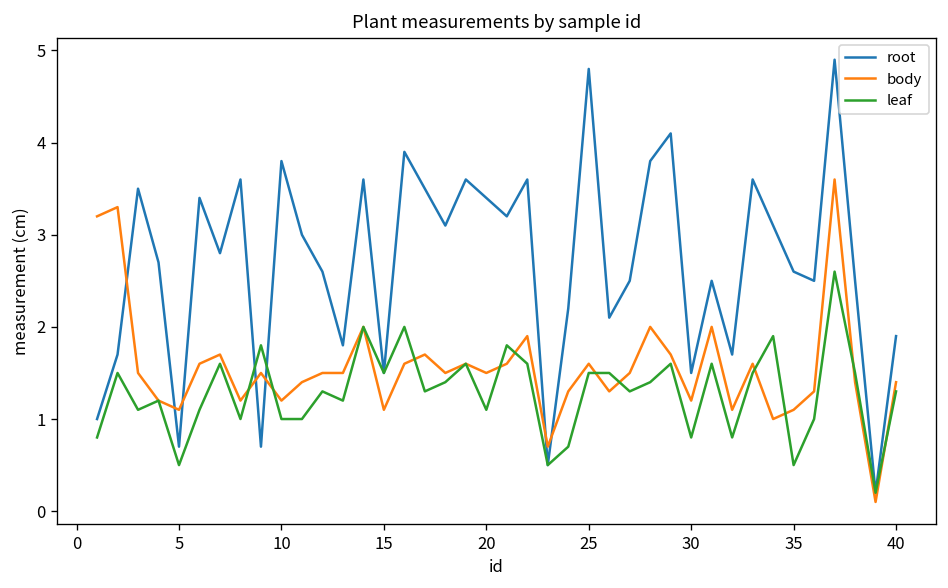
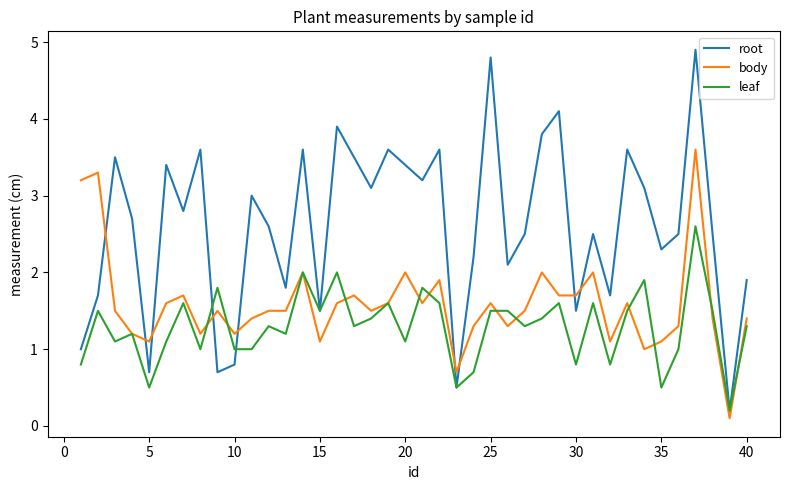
  {
    "root": {
      "5": 0.7,
-     "10": 3.8,
+     "10": 0.8,
      "20": 3.4,
      "25": 4.8,
      "30": 1.5,
-     "35": 2.6,
+     "35": 2.3,
      "40": 1.9
    },
    "body": {
      "5": 1.1,
      "10": 1.2,
      "15": 1.1,
-     "20": 1.5,
+     "20": 2.0,
      "25": 1.6,
-     "30": 1.2,
+     "30": 1.7,
      "35": 1.1,
      "40": 1.4
    },
    "leaf": {
      "5": 0.5,
      "10": 1.0,
      "20": 1.1,
      "25": 1.5,
      "30": 0.8,
      "35": 0.5,
      "40": 1.3
    }
  }
